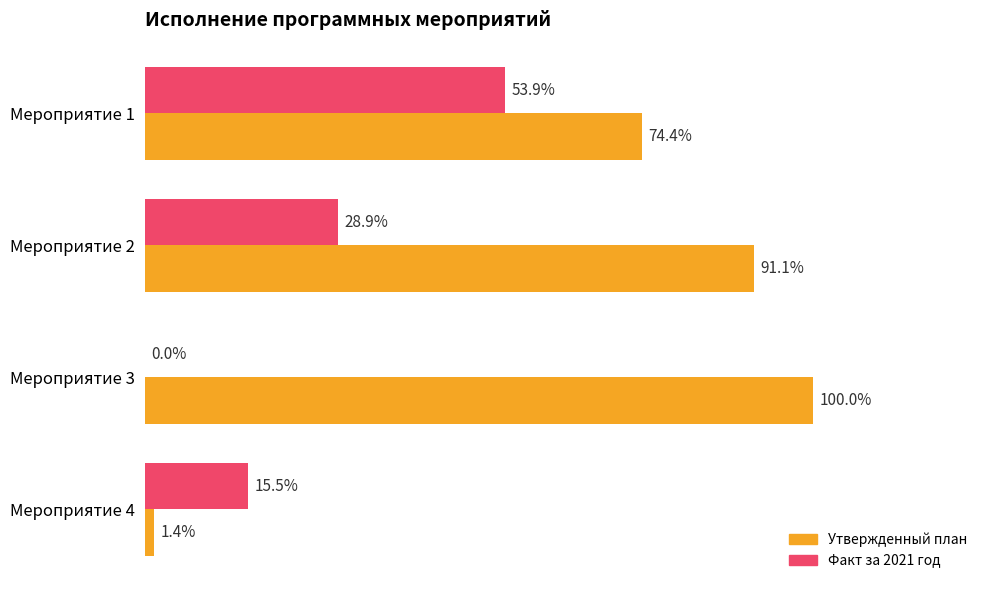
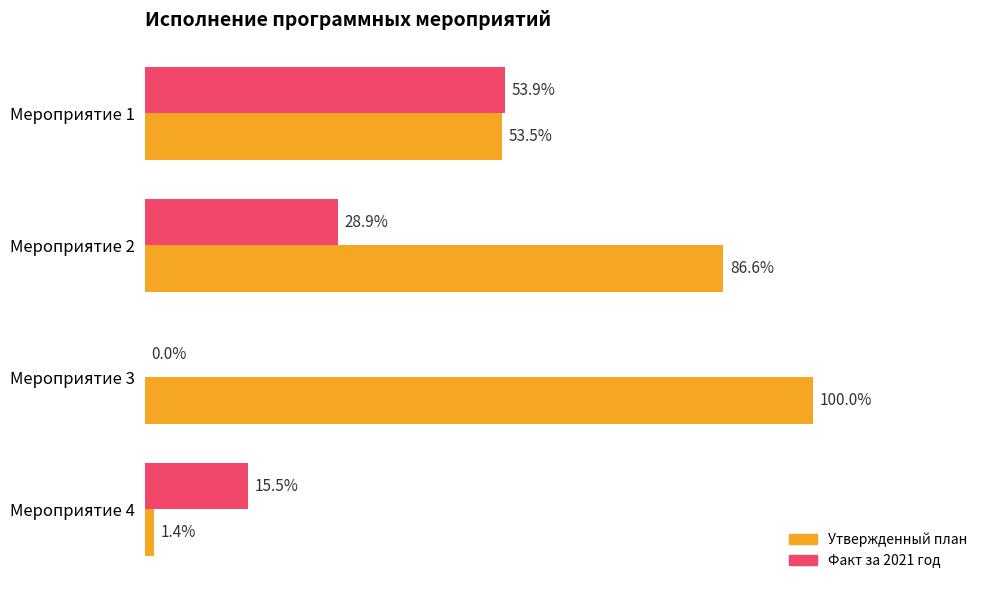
  {
    "Утвержденный план": {
-     "Мероприятие 1": "74.4%",
-     "Мероприятие 2": "91.1%",
+     "Мероприятие 1": "53.5%",
+     "Мероприятие 2": "86.6%",
      "Мероприятие 3": "100.0%",
      "Мероприятие 4": "1.4%"
    },
    "Факт за 2021 год": {
      "Мероприятие 1": "53.9%",
      "Мероприятие 2": "28.9%",
      "Мероприятие 3": "0.0%",
      "Мероприятие 4": "15.5%"
    }
  }
